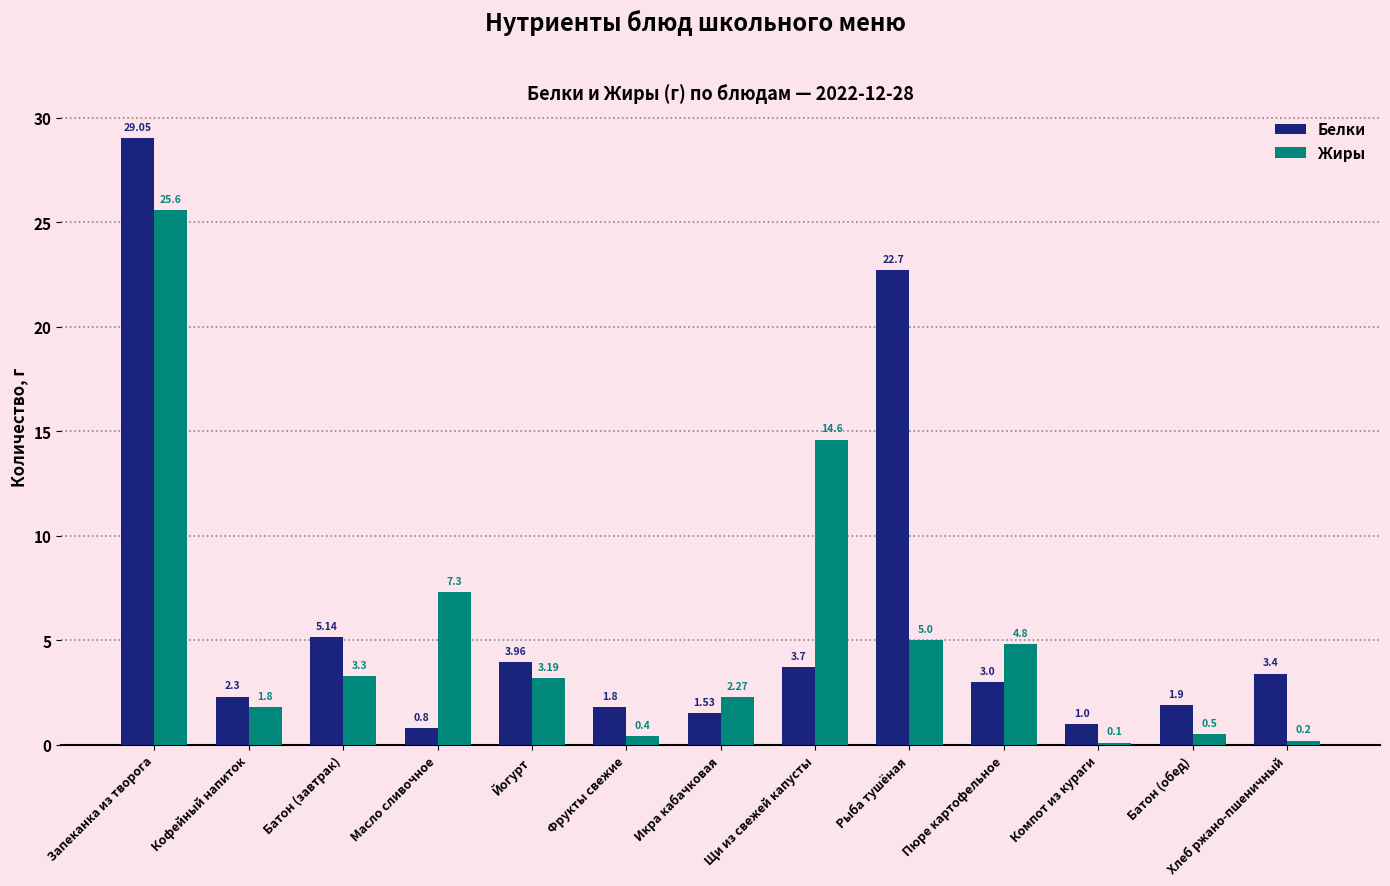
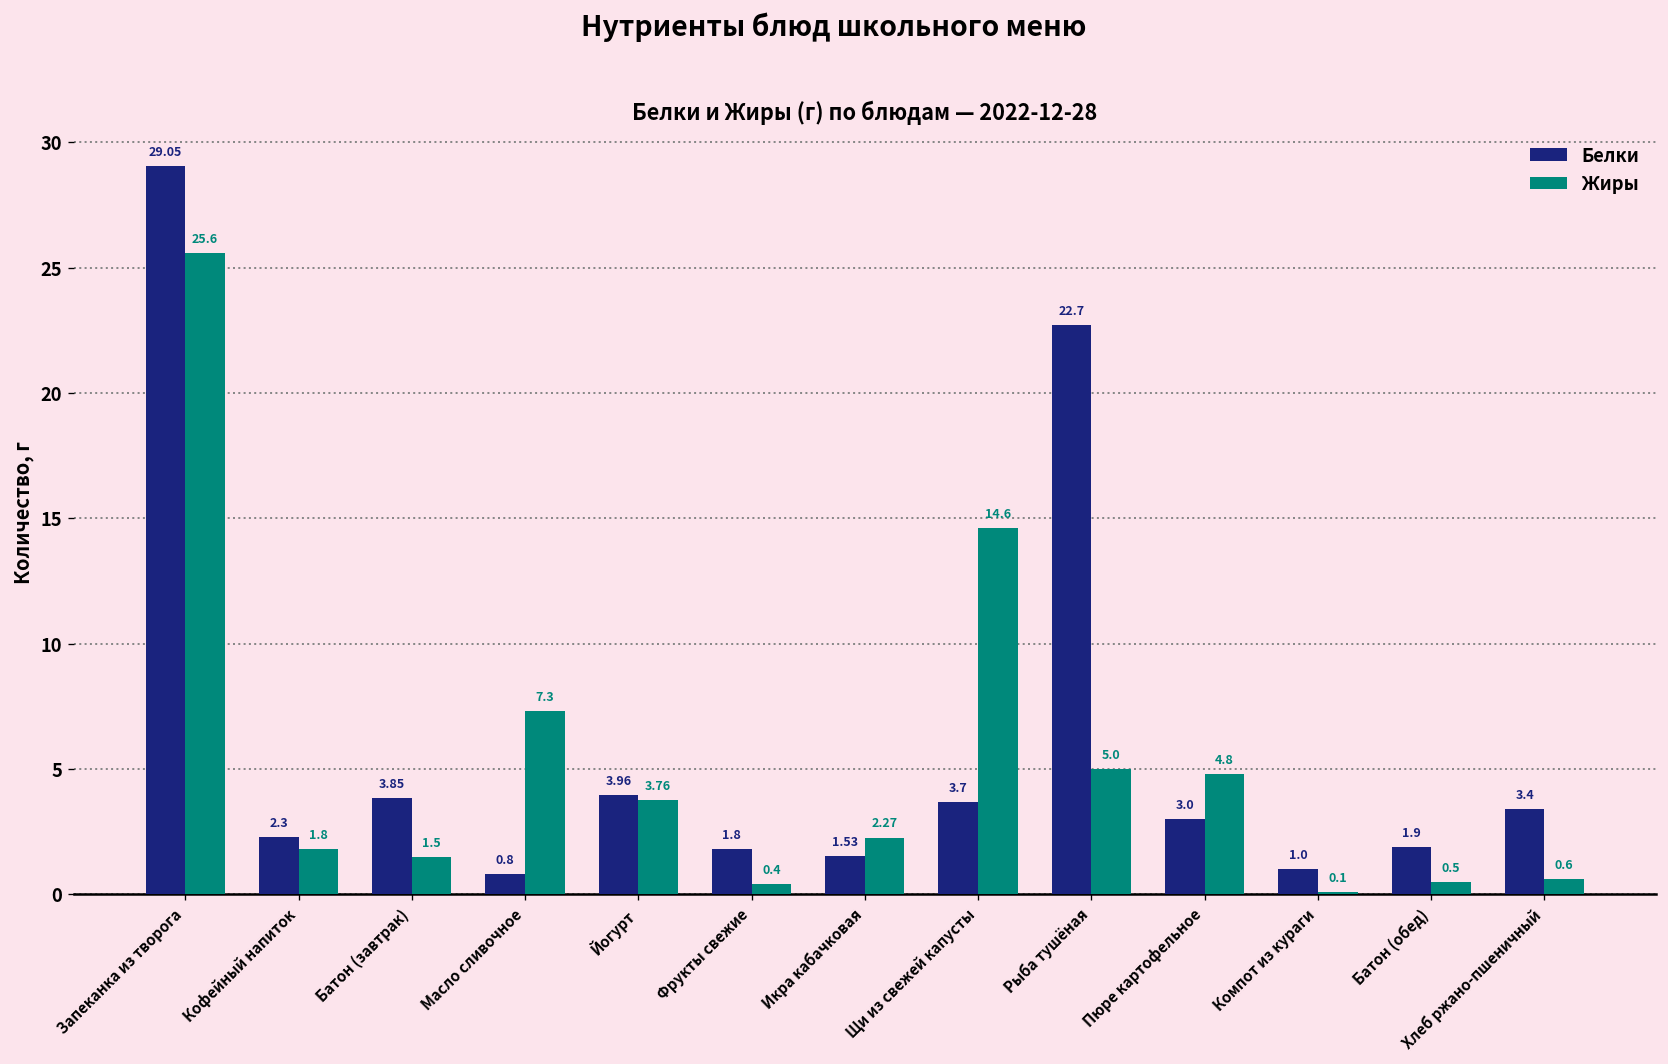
  {
    "Белки": {
      "Запеканка из творога": 29.05,
      "Кофейный напиток": 2.3,
-     "Батон (завтрак)": 5.14,
+     "Батон (завтрак)": 3.85,
      "Масло сливочное": 0.8,
      "Йогурт": 3.96,
      "Фрукты свежие": 1.8,
      "Икра кабачковая": 1.53,
      "Щи из свежей капусты": 3.7,
      "Рыба тушёная": 22.7,
      "Пюре картофельное": 3.0,
      "Компот из кураги": 1.0,
      "Батон (обед)": 1.9,
      "Хлеб ржано-пшеничный": 3.4
    },
    "Жиры": {
      "Запеканка из творога": 25.6,
      "Кофейный напиток": 1.8,
-     "Батон (завтрак)": 3.3,
+     "Батон (завтрак)": 1.5,
      "Масло сливочное": 7.3,
-     "Йогурт": 3.19,
+     "Йогурт": 3.76,
      "Фрукты свежие": 0.4,
      "Икра кабачковая": 2.27,
      "Щи из свежей капусты": 14.6,
      "Рыба тушёная": 5.0,
      "Пюре картофельное": 4.8,
      "Компот из кураги": 0.1,
      "Батон (обед)": 0.5,
-     "Хлеб ржано-пшеничный": 0.2
+     "Хлеб ржано-пшеничный": 0.6
    }
  }
